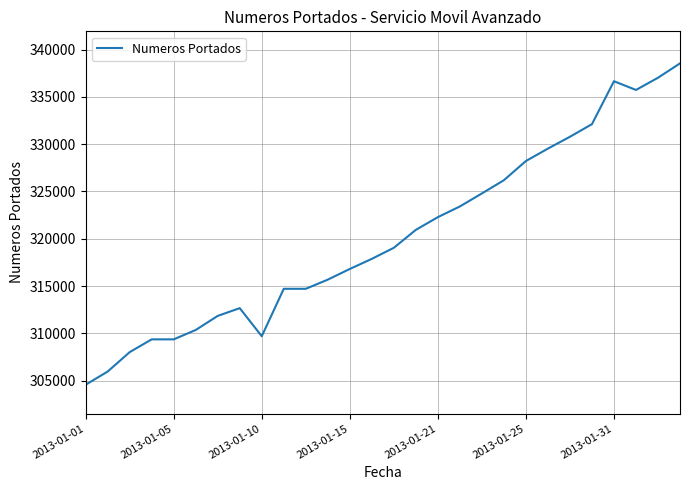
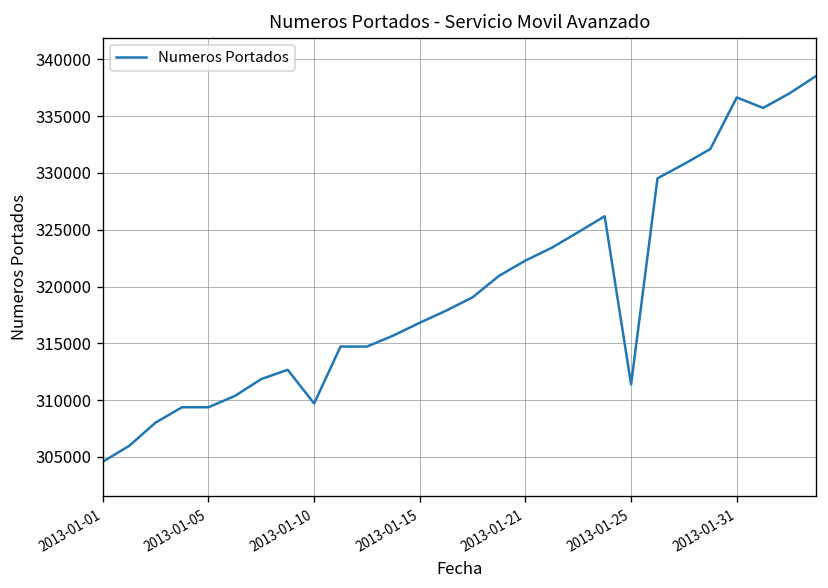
  {
    "2013-01-01": 305000,
    "2013-01-05": 309000,
    "2013-01-10": 310000,
    "2013-01-15": 317000,
    "2013-01-21": 322000,
-   "2013-01-25": 328000,
+   "2013-01-25": 311000,
    "2013-01-31": 337000
  }
